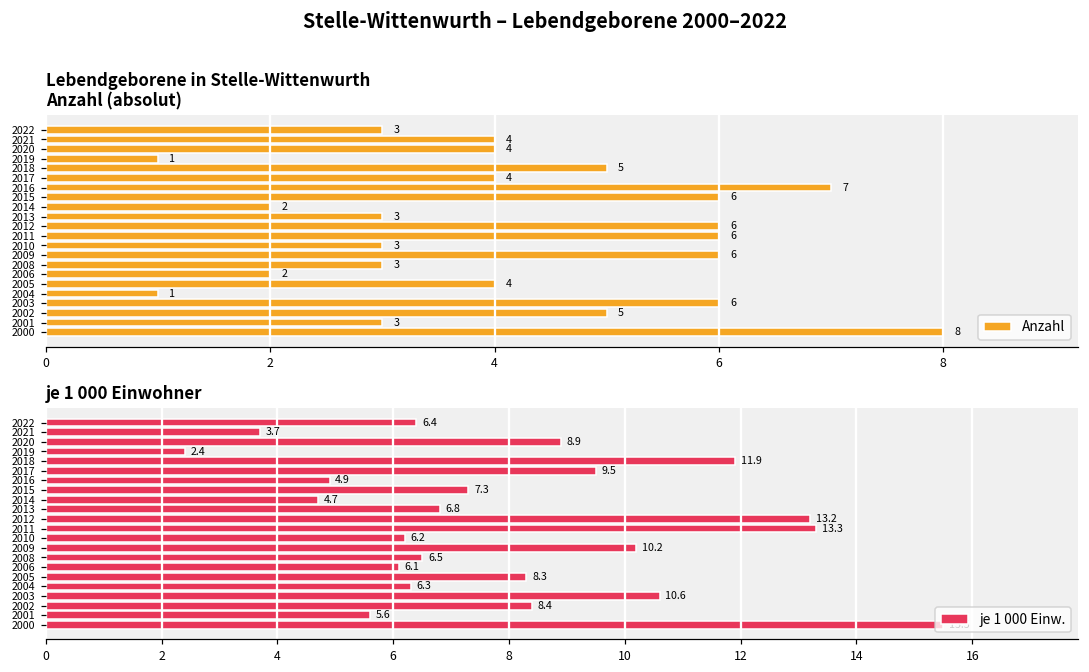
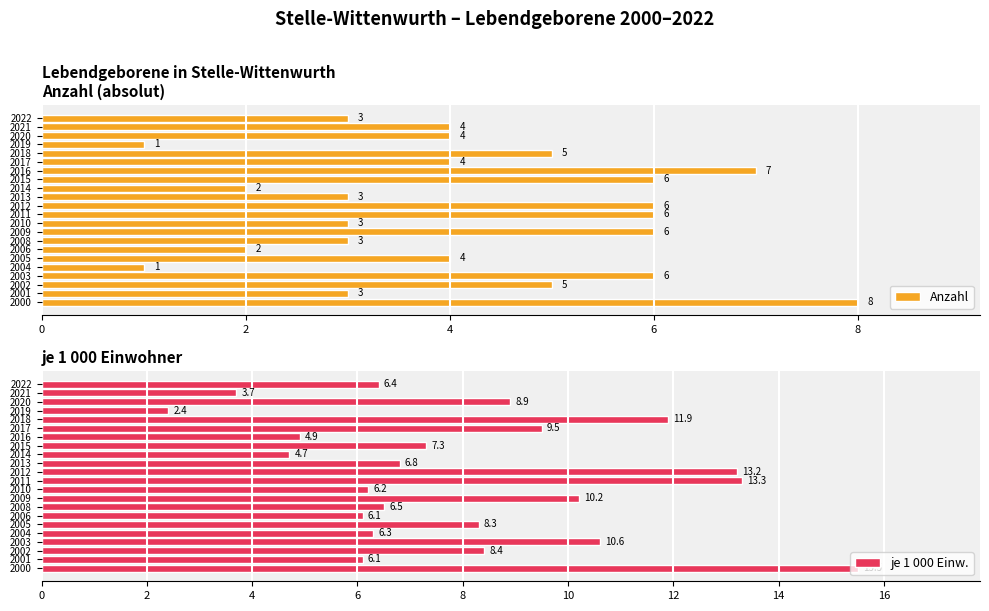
  {
    "Lebendgeborene in Stelle-Wittenwurth Anzahl (absolut)": {
      "2022": 3,
      "2021": 4,
      "2020": 4,
      "2019": 1,
      "2018": 5,
      "2017": 4,
      "2016": 7,
      "2015": 6,
      "2014": 2,
      "2013": 3,
      "2012": 6,
      "2011": 6,
      "2010": 3,
      "2009": 6,
      "2008": 3,
      "2006": 2,
      "2005": 4,
      "2004": 1,
      "2003": 6,
      "2002": 5,
      "2001": 3,
      "2000": 8
    },
    "je 1 000 Einwohner": {
      "2022": 6.4,
      "2021": 3.7,
      "2020": 8.9,
      "2019": 2.4,
      "2018": 11.9,
      "2017": 9.5,
      "2016": 4.9,
      "2015": 7.3,
      "2014": 4.7,
      "2013": 6.8,
      "2012": 13.2,
      "2011": 13.3,
      "2010": 6.2,
      "2009": 10.2,
      "2008": 6.5,
      "2006": 6.1,
      "2005": 8.3,
      "2004": 6.3,
      "2003": 10.6,
      "2002": 8.4,
-     "2001": 5.6
+     "2001": 6.1
    }
  }
